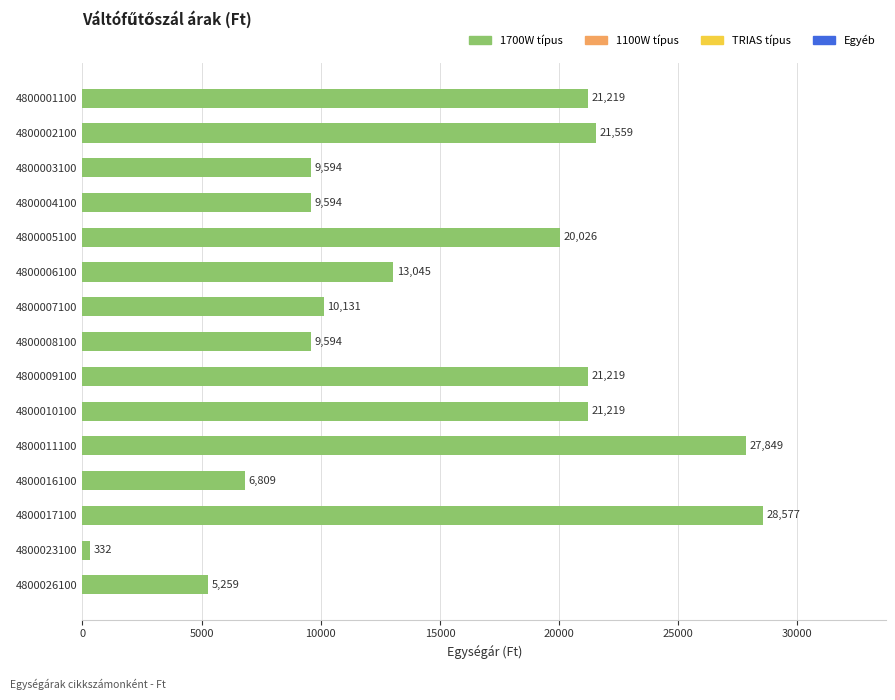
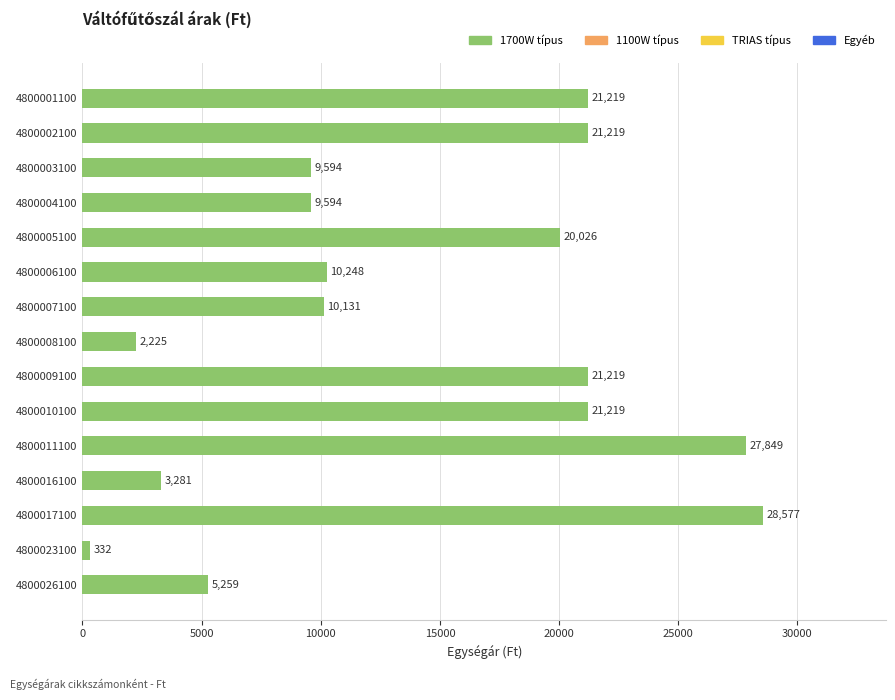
  {
    "4800001100": "21,219",
-   "4800002100": "21,559",
+   "4800002100": "21,219",
    "4800003100": "9,594",
    "4800004100": "9,594",
    "4800005100": "20,026",
-   "4800006100": "13,045",
+   "4800006100": "10,248",
    "4800007100": "10,131",
-   "4800008100": "9,594",
+   "4800008100": "2,225",
    "4800009100": "21,219",
    "4800010100": "21,219",
    "4800011100": "27,849",
-   "4800016100": "6,809",
+   "4800016100": "3,281",
    "4800017100": "28,577",
    "4800023100": "332",
    "4800026100": "5,259"
  }
